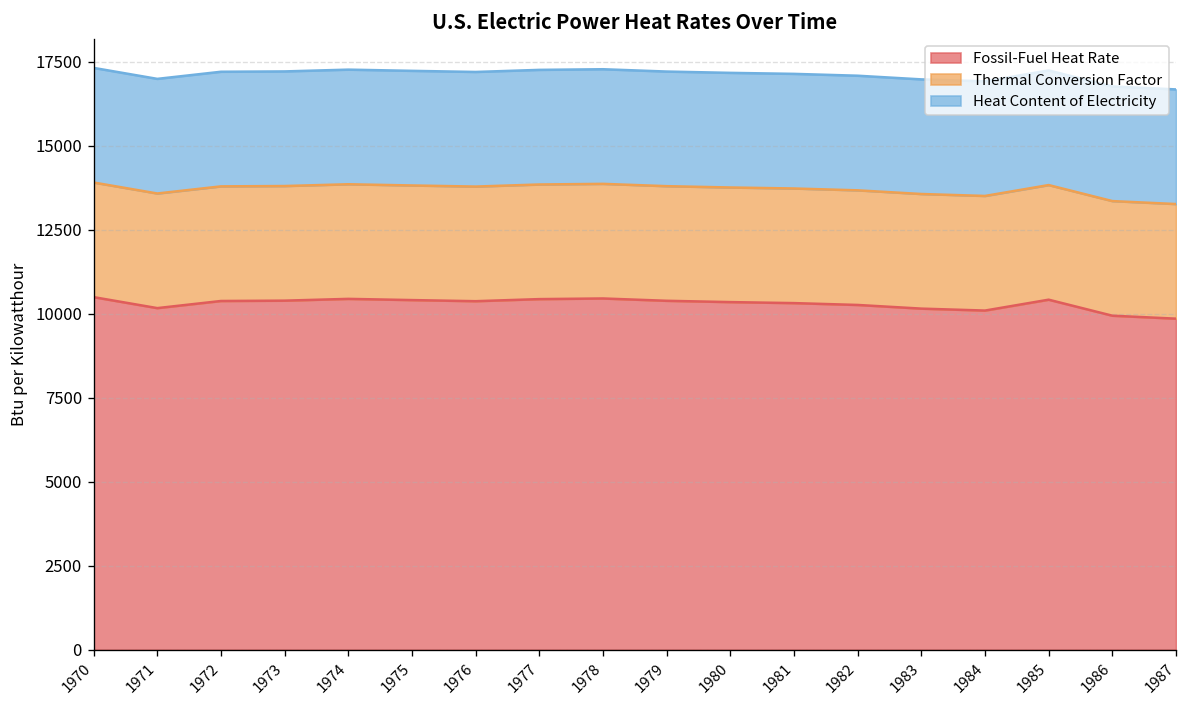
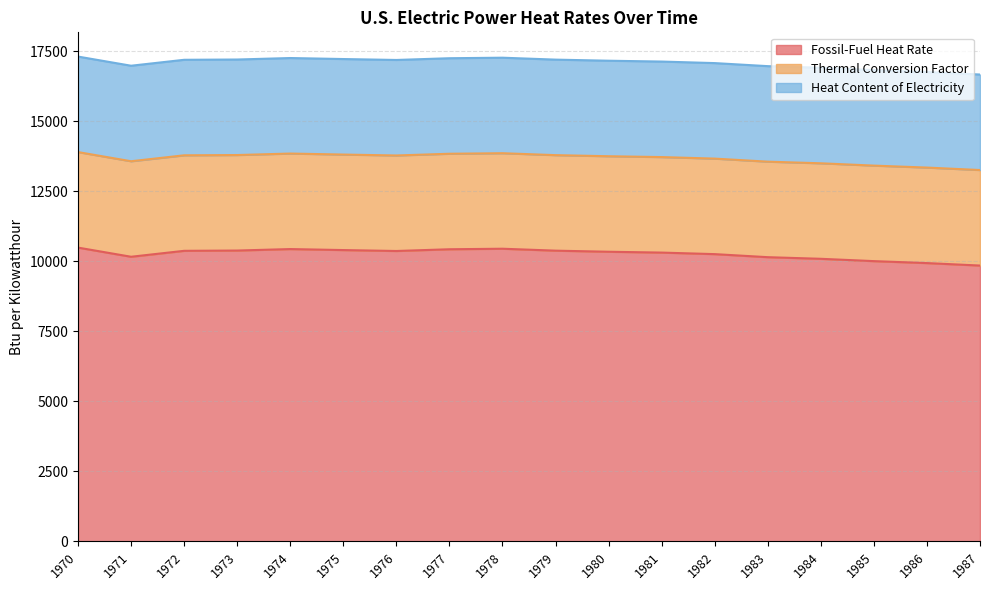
  {
    "Fossil-Fuel Heat Rate": {
      "1970": 10500,
      "1971": 10200,
      "1972": 10400,
      "1973": 10400,
      "1974": 10400,
      "1975": 10400,
      "1976": 10400,
      "1977": 10400,
      "1978": 10500,
      "1979": 10400,
      "1980": 10300,
      "1981": 10300,
      "1982": 10300,
      "1983": 10200,
      "1984": 10100,
-     "1985": 10400,
+     "1985": 10000,
      "1986": 9900,
      "1987": 9900
    },
    "Thermal Conversion Factor": {
      "1970": 3400,
      "1971": 3400,
      "1972": 3400,
      "1973": 3400,
      "1974": 3400,
      "1975": 3400,
      "1976": 3400,
      "1977": 3400,
      "1978": 3400,
      "1979": 3400,
      "1980": 3400,
      "1981": 3400,
      "1982": 3400,
      "1983": 3400,
      "1984": 3400,
      "1985": 3400,
      "1986": 3400,
      "1987": 3400
    },
    "Heat Content of Electricity": {
      "1970": 3400,
      "1971": 3400,
      "1972": 3400,
      "1973": 3400,
      "1974": 3400,
      "1975": 3400,
      "1976": 3400,
      "1977": 3400,
      "1978": 3400,
      "1979": 3400,
      "1980": 3400,
      "1981": 3400,
      "1982": 3400,
      "1983": 3400,
      "1987": 3400
    }
  }
